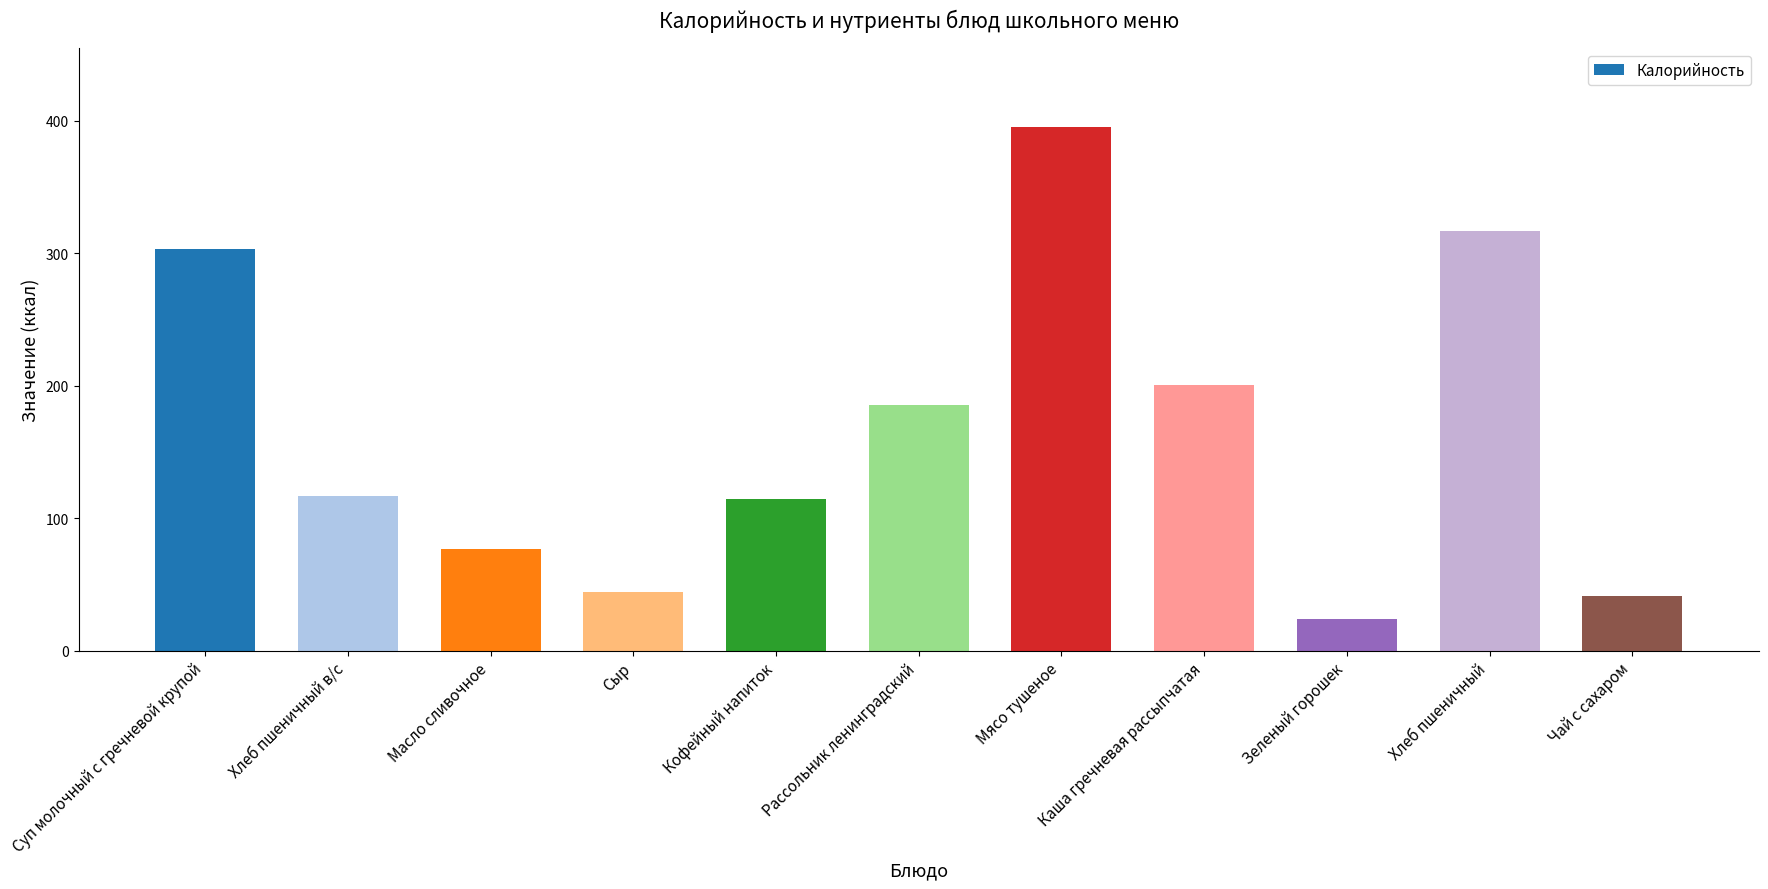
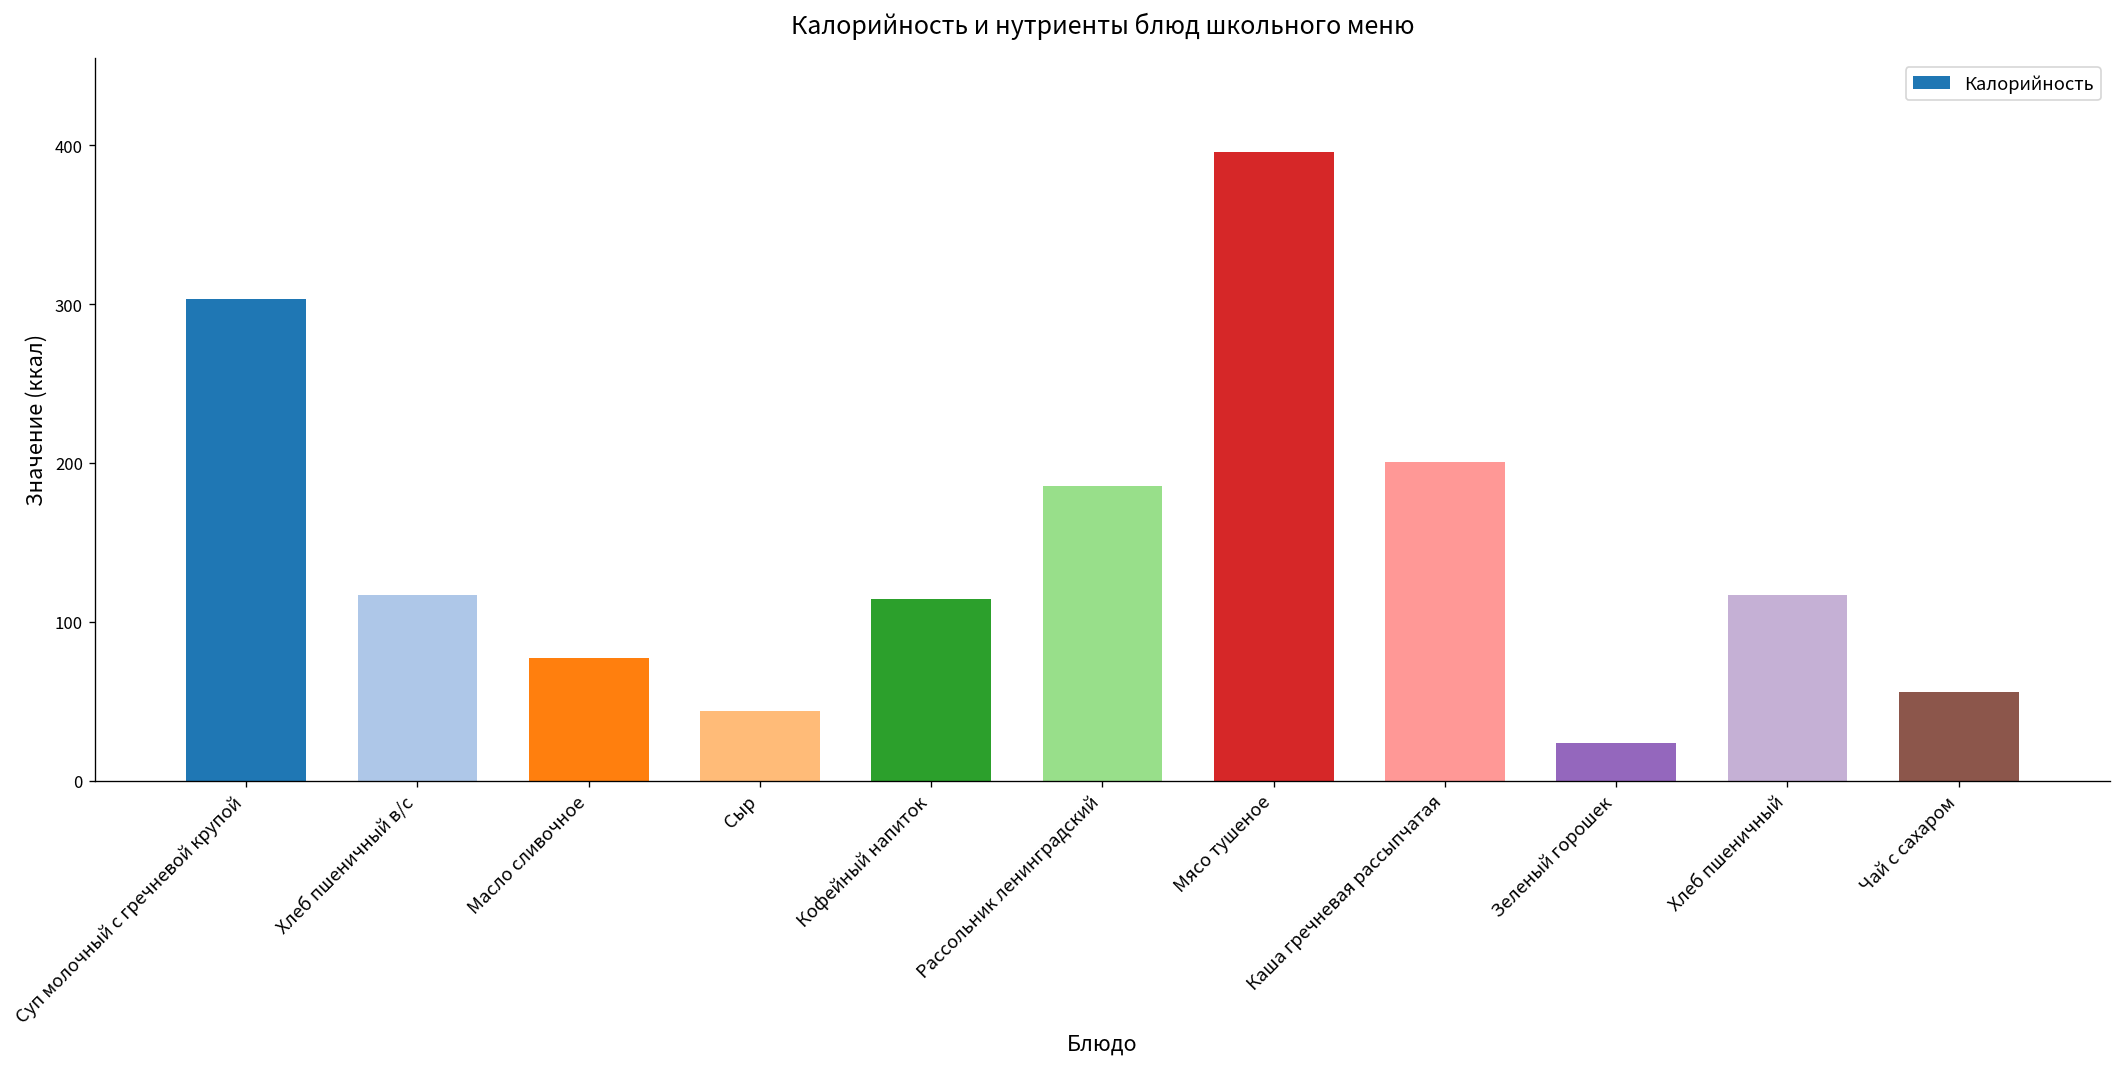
  {
    "Суп молочный с гречневой крупой": 303,
    "Хлеб пшеничный в/с": 117,
    "Масло сливочное": 77,
    "Сыр": 44,
    "Кофейный напиток": 115,
    "Рассольник ленинградский": 185,
    "Мясо тушеное": 396,
    "Каша гречневая рассыпчатая": 200,
    "Зеленый горошек": 24,
-   "Хлеб пшеничный": 317,
-   "Чай с сахаром": 41
+   "Хлеб пшеничный": 117,
+   "Чай с сахаром": 56
  }
